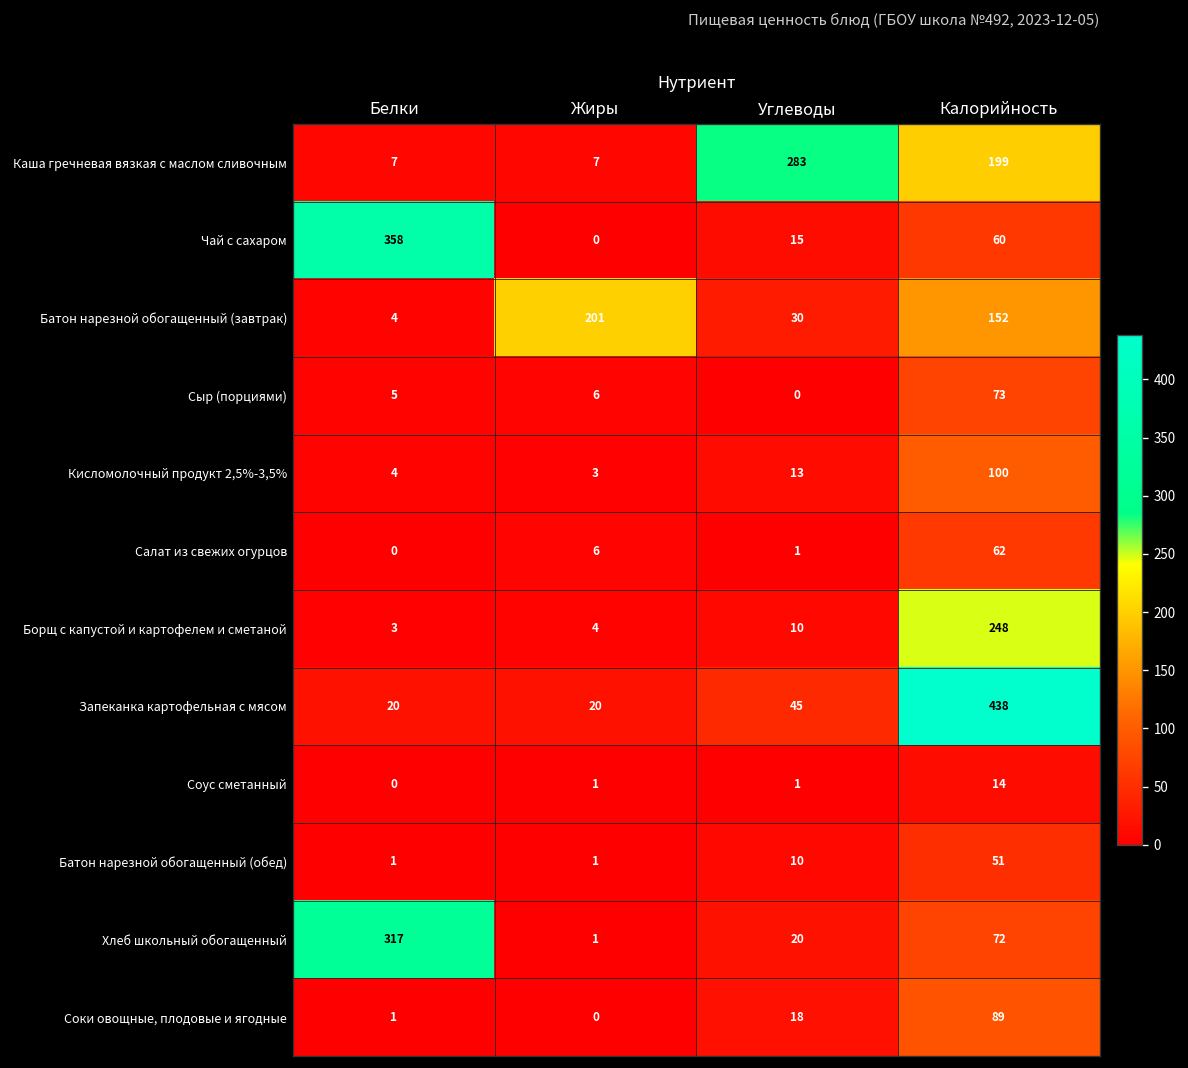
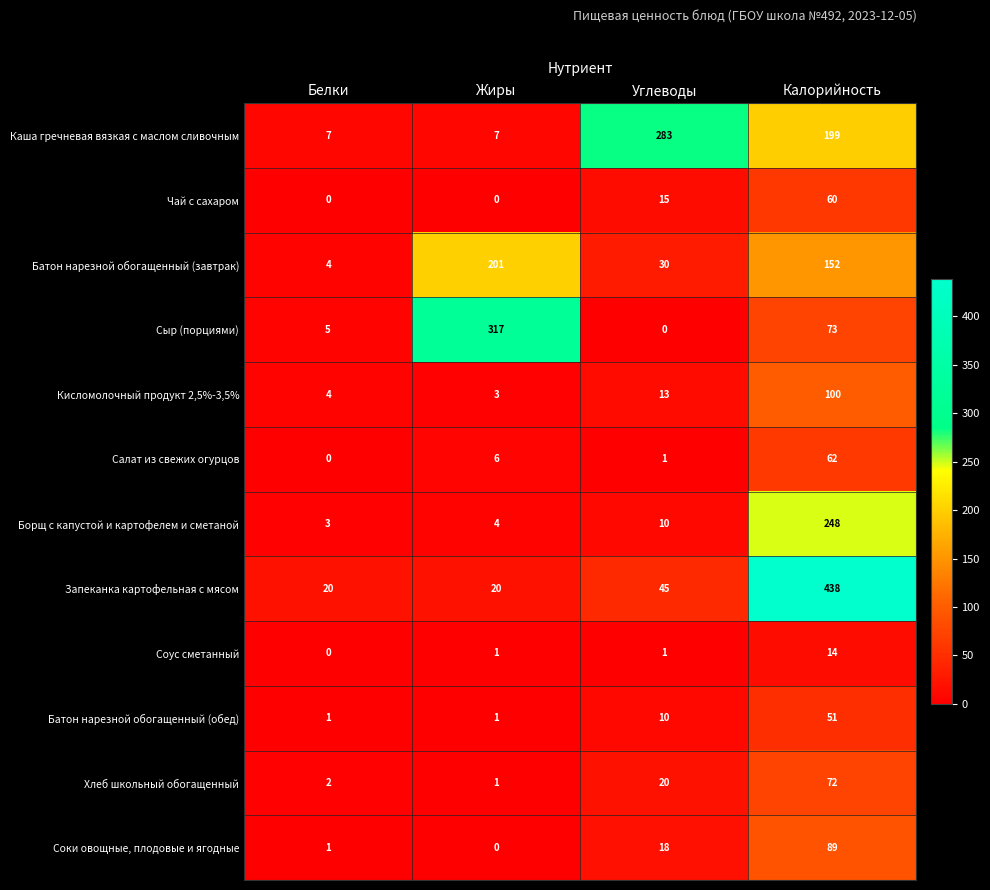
  {
    "Каша гречневая вязкая с маслом сливочным": {
      "Белки": 7,
      "Жиры": 7,
      "Углеводы": 283,
      "Калорийность": 199
    },
    "Чай с сахаром": {
-     "Белки": 358,
+     "Белки": 0,
      "Жиры": 0,
      "Углеводы": 15,
      "Калорийность": 60
    },
    "Батон нарезной обогащенный (завтрак)": {
      "Белки": 4,
      "Жиры": 201,
      "Углеводы": 30,
      "Калорийность": 152
    },
    "Сыр (порциями)": {
      "Белки": 5,
-     "Жиры": 6,
+     "Жиры": 317,
      "Углеводы": 0,
      "Калорийность": 73
    },
    "Кисломолочный продукт 2,5%-3,5%": {
      "Белки": 4,
      "Жиры": 3,
      "Углеводы": 13,
      "Калорийность": 100
    },
    "Салат из свежих огурцов": {
      "Белки": 0,
      "Жиры": 6,
      "Углеводы": 1,
      "Калорийность": 62
    },
    "Борщ с капустой и картофелем и сметаной": {
      "Белки": 3,
      "Жиры": 4,
      "Углеводы": 10,
      "Калорийность": 248
    },
    "Запеканка картофельная с мясом": {
      "Белки": 20,
      "Жиры": 20,
      "Углеводы": 45,
      "Калорийность": 438
    },
    "Соус сметанный": {
      "Белки": 0,
      "Жиры": 1,
      "Углеводы": 1,
      "Калорийность": 14
    },
    "Батон нарезной обогащенный (обед)": {
      "Белки": 1,
      "Жиры": 1,
      "Углеводы": 10,
      "Калорийность": 51
    },
    "Хлеб школьный обогащенный": {
-     "Белки": 317,
+     "Белки": 2,
      "Жиры": 1,
      "Углеводы": 20,
      "Калорийность": 72
    },
    "Соки овощные, плодовые и ягодные": {
      "Белки": 1,
      "Жиры": 0,
      "Углеводы": 18,
      "Калорийность": 89
    }
  }
